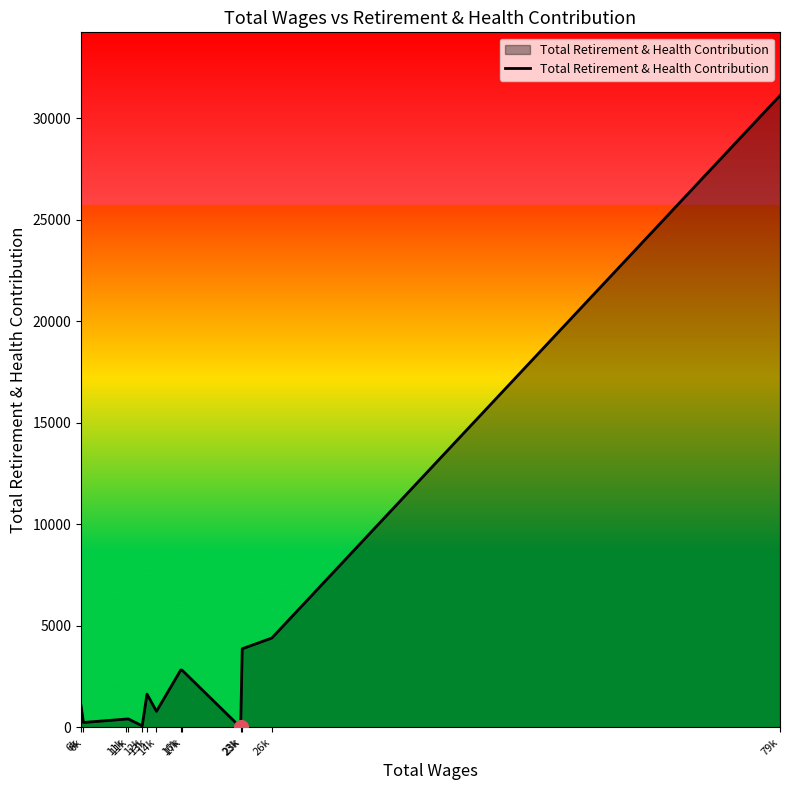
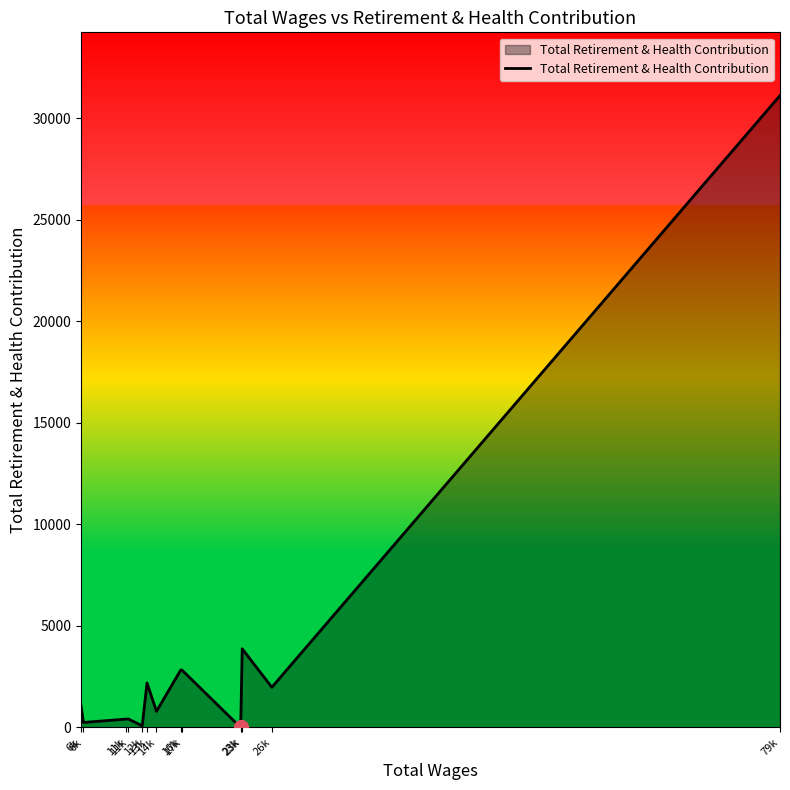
  {
    "Total Retirement & Health Contribution": {
      "12k": 100,
-     "13k": 1600,
+     "13k": 2200,
      "14k": 800,
      "16k": 2800,
      "17k": 2800,
-     "26k": 4400,
+     "26k": 2000,
      "79k": 31100
    }
  }
